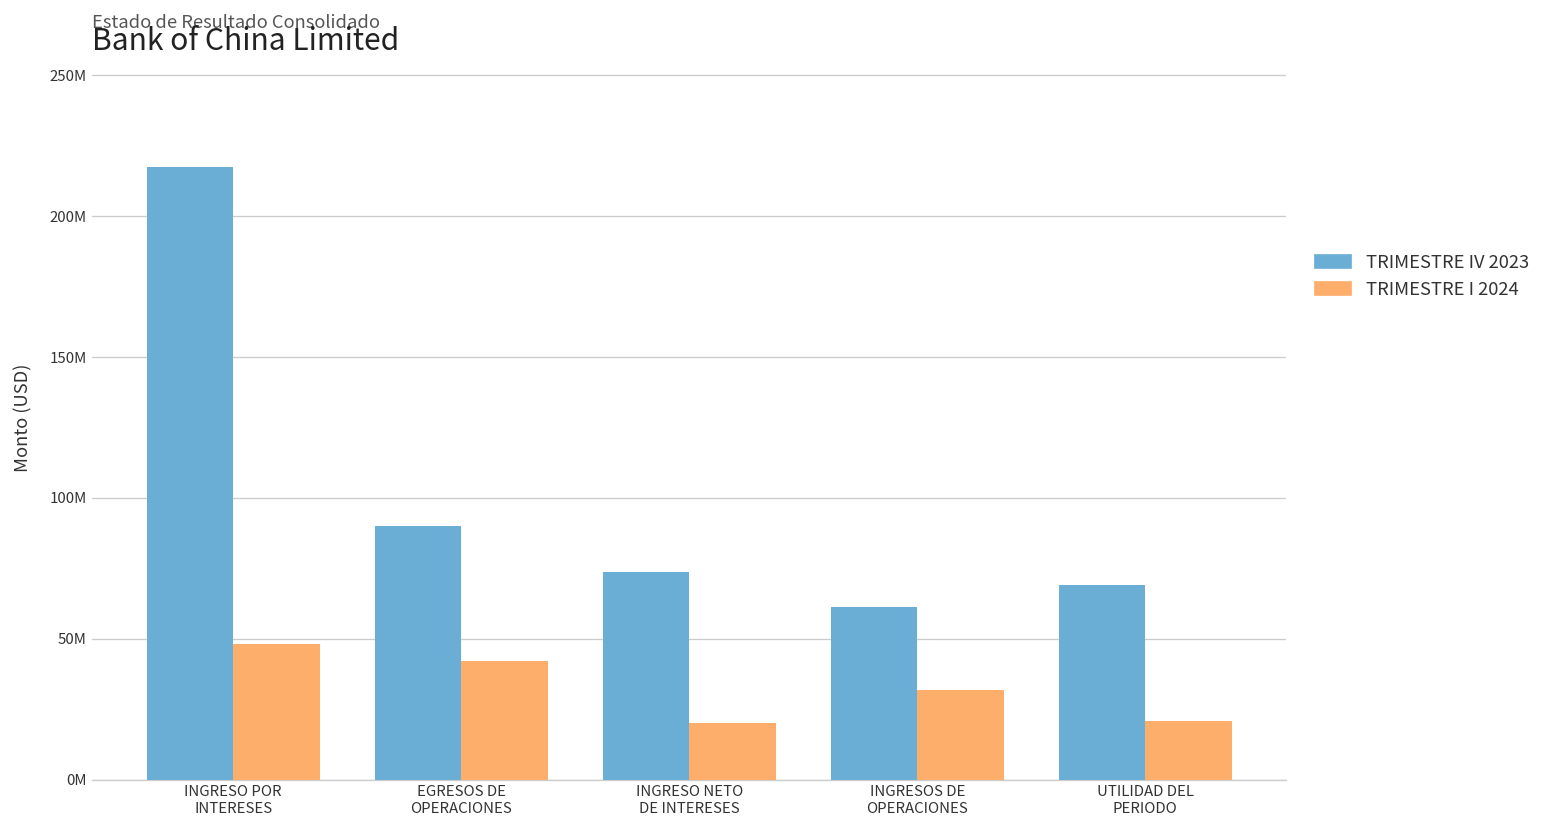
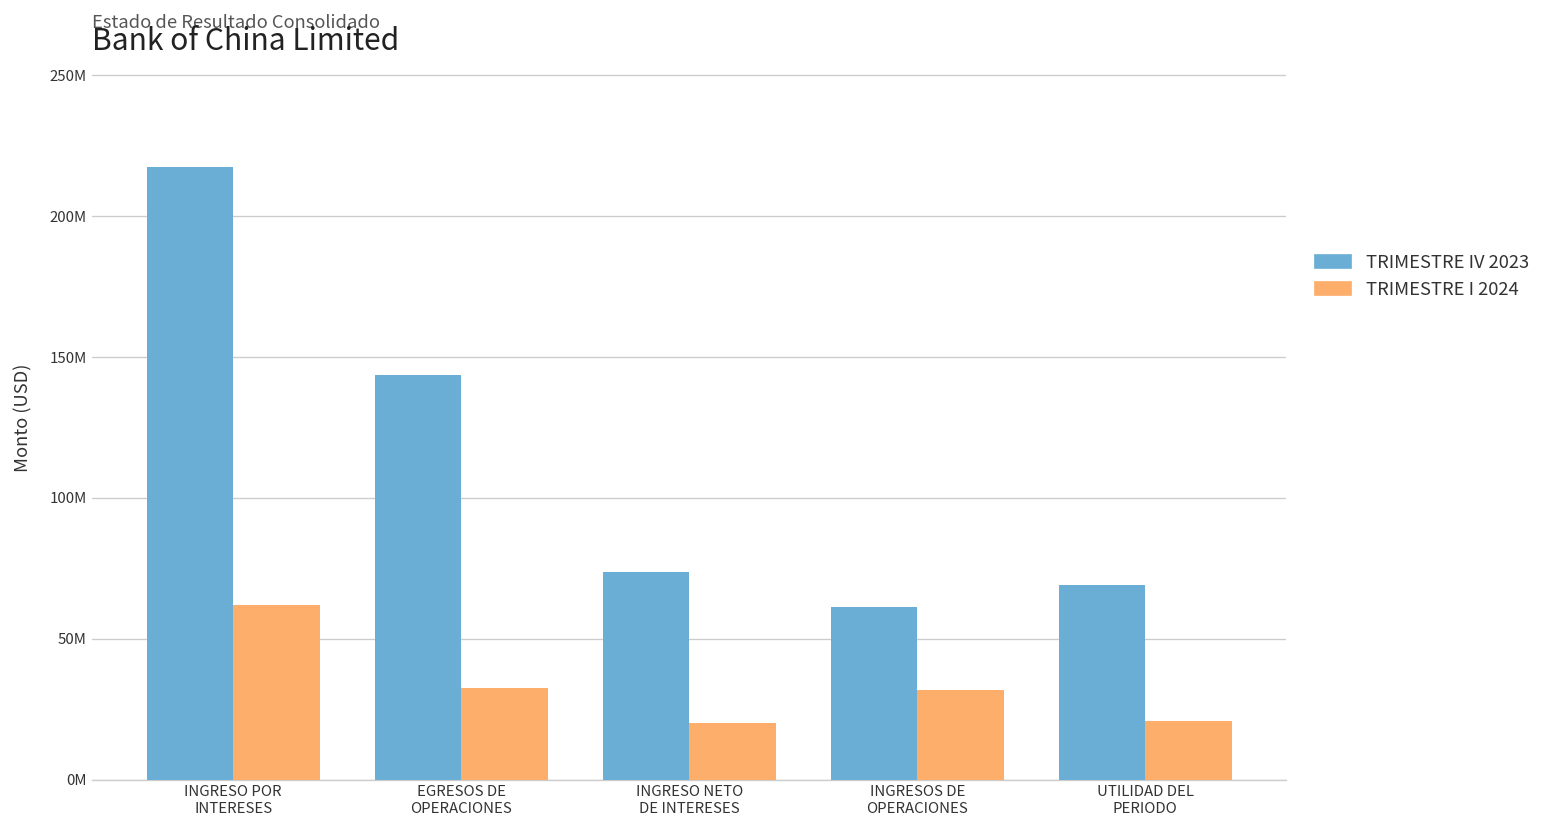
  {
    "TRIMESTRE IV 2023": {
      "INGRESO POR INTERESES": 218000000,
-     "EGRESOS DE OPERACIONES": 90000000,
+     "EGRESOS DE OPERACIONES": 144000000,
      "INGRESO NETO DE INTERESES": 74000000,
      "INGRESOS DE OPERACIONES": 61000000,
      "UTILIDAD DEL PERIODO": 69000000
    },
    "TRIMESTRE I 2024": {
-     "INGRESO POR INTERESES": 48000000,
-     "EGRESOS DE OPERACIONES": 42000000,
+     "INGRESO POR INTERESES": 62000000,
+     "EGRESOS DE OPERACIONES": 32000000,
      "INGRESO NETO DE INTERESES": 20000000,
      "INGRESOS DE OPERACIONES": 32000000,
      "UTILIDAD DEL PERIODO": 21000000
    }
  }
